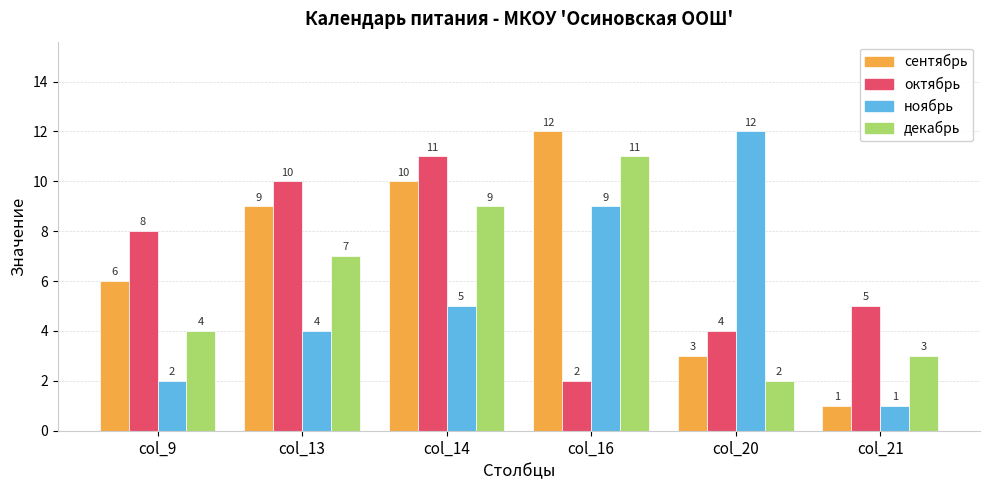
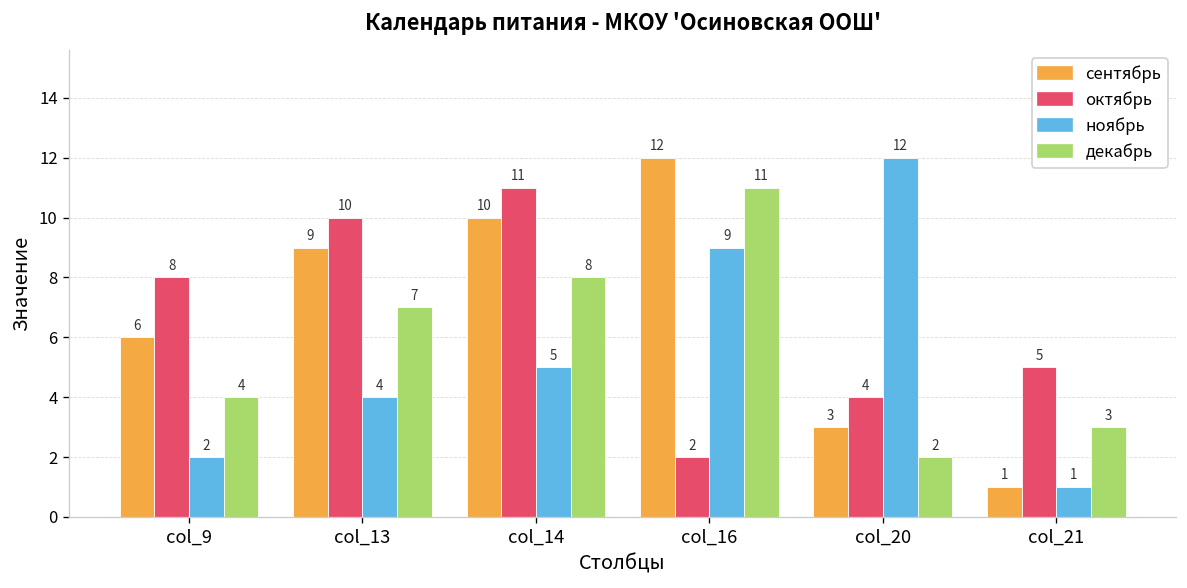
  {
    "сентябрь": {
      "col_9": 6,
      "col_13": 9,
      "col_14": 10,
      "col_16": 12,
      "col_20": 3,
      "col_21": 1
    },
    "октябрь": {
      "col_9": 8,
      "col_13": 10,
      "col_14": 11,
      "col_16": 2,
      "col_20": 4,
      "col_21": 5
    },
    "ноябрь": {
      "col_9": 2,
      "col_13": 4,
      "col_14": 5,
      "col_16": 9,
      "col_20": 12,
      "col_21": 1
    },
    "декабрь": {
      "col_9": 4,
      "col_13": 7,
-     "col_14": 9,
+     "col_14": 8,
      "col_16": 11,
      "col_20": 2,
      "col_21": 3
    }
  }
